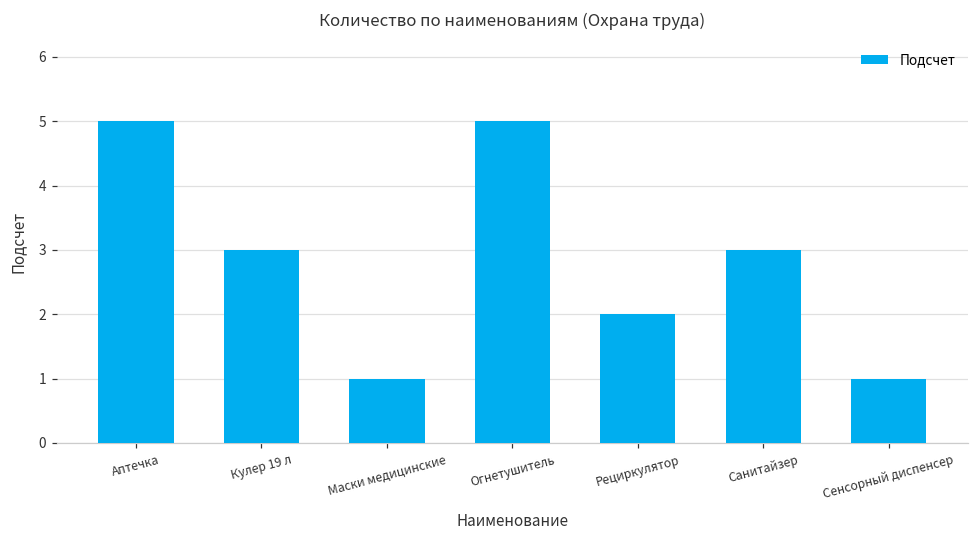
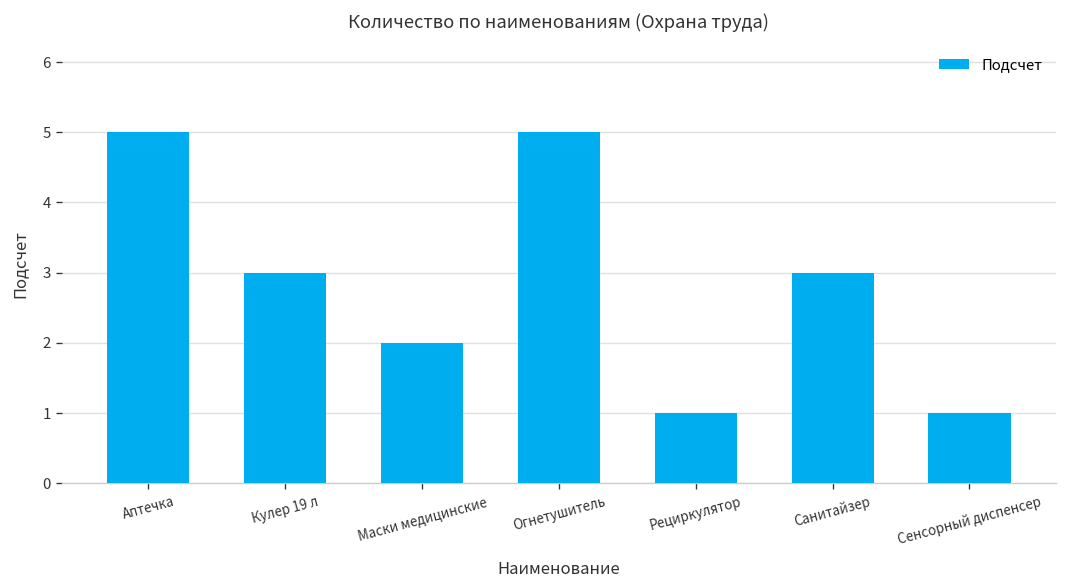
  {
    "Аптечка": 5,
    "Кулер 19 л": 3,
-   "Маски медицинские": 1,
+   "Маски медицинские": 2,
    "Огнетушитель": 5,
-   "Рециркулятор": 2,
+   "Рециркулятор": 1,
    "Санитайзер": 3,
    "Сенсорный диспенсер": 1
  }
